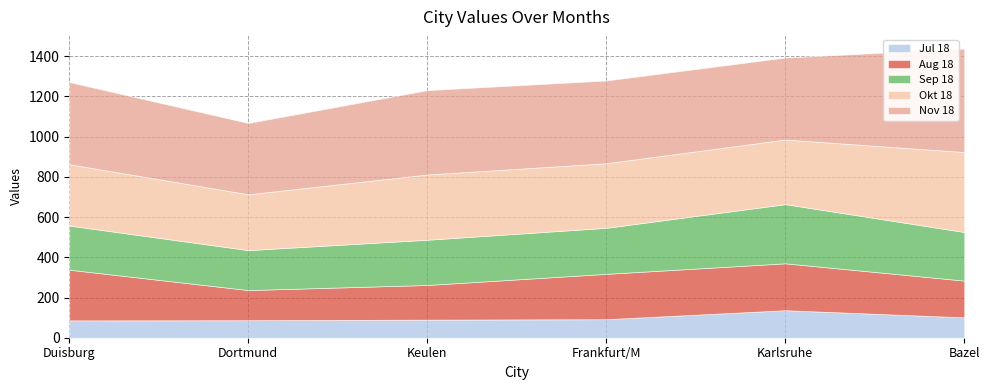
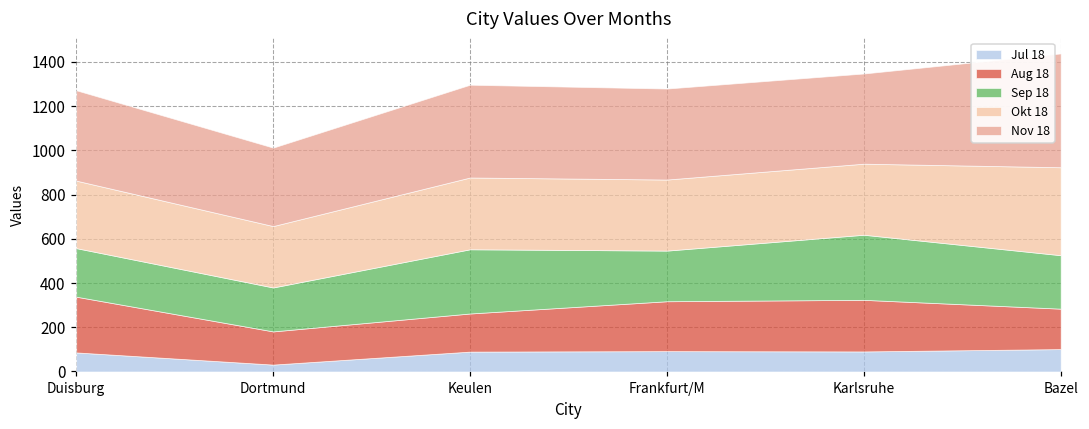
  {
    "Jul 18": {
      "Duisburg": 90,
-     "Dortmund": 90,
+     "Dortmund": 30,
      "Keulen": 90,
      "Frankfurt/M": 90,
-     "Karlsruhe": 140,
+     "Karlsruhe": 90,
      "Bazel": 100
    },
    "Aug 18": {
      "Duisburg": 250,
      "Dortmund": 150,
      "Keulen": 170,
      "Frankfurt/M": 230,
      "Karlsruhe": 230,
      "Bazel": 180
    },
    "Sep 18": {
      "Duisburg": 220,
      "Dortmund": 200,
-     "Keulen": 230,
+     "Keulen": 290,
      "Frankfurt/M": 230,
      "Karlsruhe": 290,
      "Bazel": 240
    }
  }
